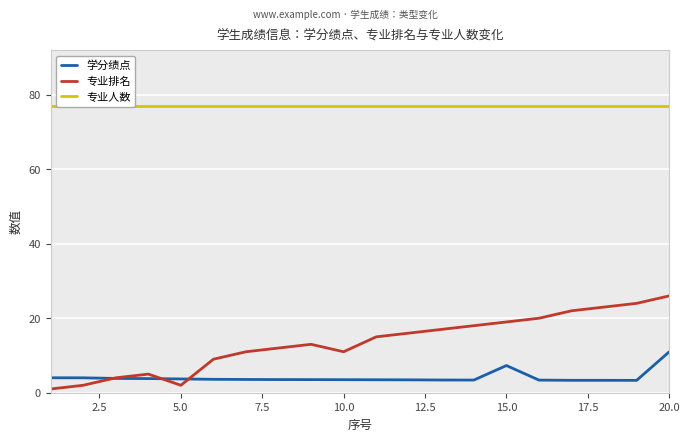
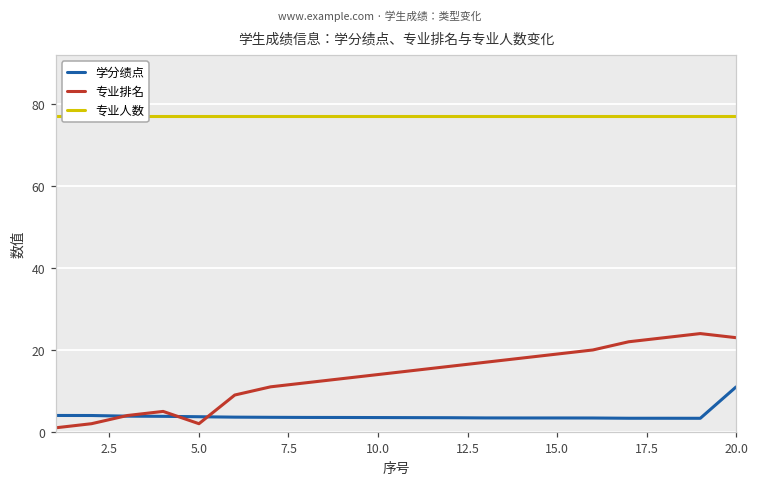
  {
    "学分绩点": {
      "5.0": 4,
      "10.0": 4,
-     "15.0": 7,
+     "15.0": 3,
      "20.0": 11
    },
    "专业排名": {
      "5.0": 2,
-     "10.0": 11,
+     "10.0": 14,
      "15.0": 19,
-     "20.0": 26
+     "20.0": 23
    },
    "专业人数": {
      "5.0": 77,
      "10.0": 77,
      "15.0": 77,
      "20.0": 77
    }
  }
